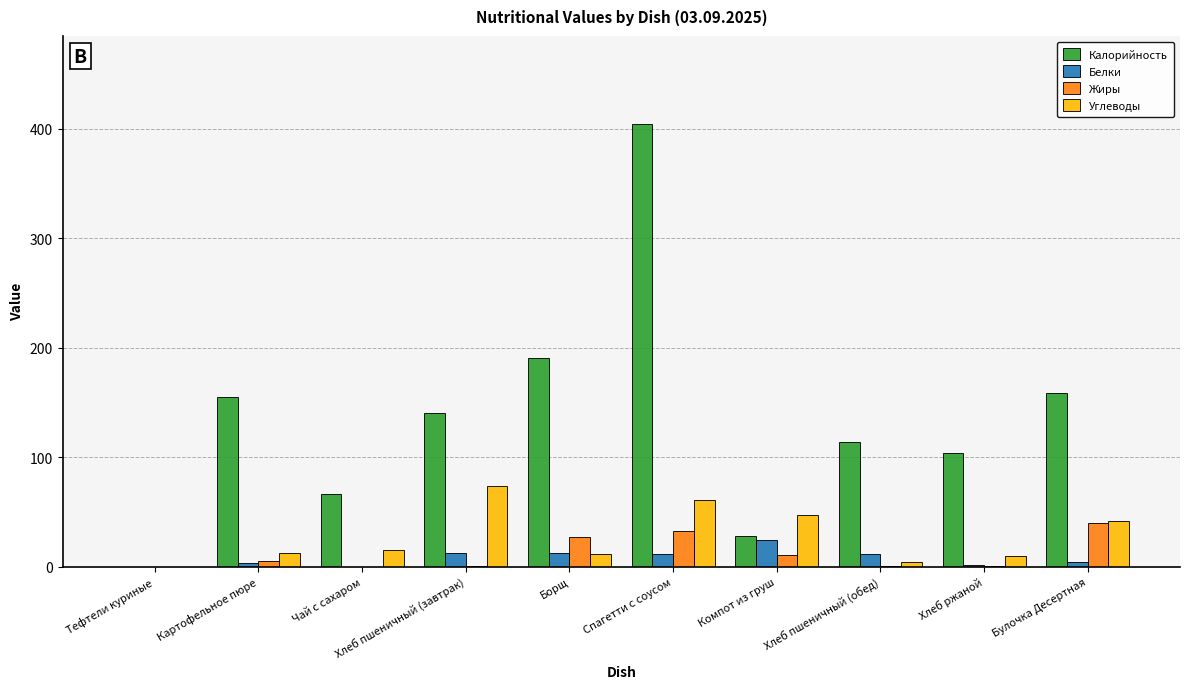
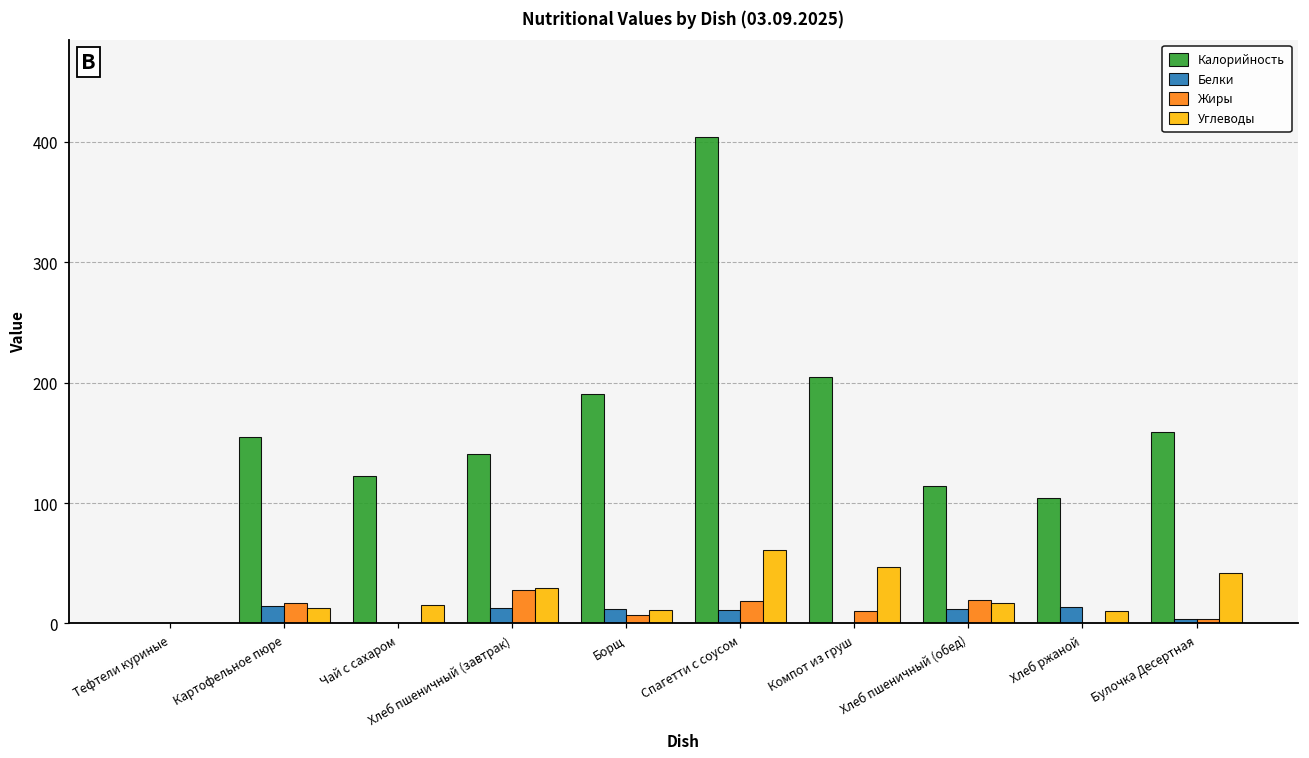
  {
    "Калорийность": {
      "Тефтели куриные": 0,
      "Картофельное пюре": 155,
-     "Чай с сахаром": 66,
+     "Чай с сахаром": 123,
      "Хлеб пшеничный (завтрак)": 141,
      "Борщ": 190,
      "Спагетти с соусом": 404,
-     "Компот из груш": 28,
+     "Компот из груш": 205,
      "Хлеб пшеничный (обед)": 114,
      "Хлеб ржаной": 104,
      "Булочка Десертная": 159
    },
    "Белки": {
      "Тефтели куриные": 0,
-     "Картофельное пюре": 3,
+     "Картофельное пюре": 14,
      "Чай с сахаром": 0,
      "Хлеб пшеничный (завтрак)": 13,
      "Борщ": 12,
      "Спагетти с соусом": 11,
-     "Компот из груш": 25,
+     "Компот из груш": 0,
      "Хлеб пшеничный (обед)": 12,
-     "Хлеб ржаной": 2,
+     "Хлеб ржаной": 14,
      "Булочка Десертная": 4
    },
    "Жиры": {
      "Тефтели куриные": 0,
-     "Картофельное пюре": 5,
+     "Картофельное пюре": 17,
      "Чай с сахаром": 0,
-     "Хлеб пшеничный (завтрак)": 0,
-     "Борщ": 27,
-     "Спагетти с соусом": 32,
+     "Хлеб пшеничный (завтрак)": 28,
+     "Борщ": 7,
+     "Спагетти с соусом": 18,
      "Компот из груш": 10,
-     "Хлеб пшеничный (обед)": 0,
-     "Булочка Десертная": 40
+     "Хлеб пшеничный (обед)": 19,
+     "Булочка Десертная": 4
    },
    "Углеводы": {
      "Тефтели куриные": 0,
      "Картофельное пюре": 13,
      "Чай с сахаром": 15,
-     "Хлеб пшеничный (завтрак)": 73,
+     "Хлеб пшеничный (завтрак)": 30,
      "Борщ": 11,
      "Спагетти с соусом": 61,
      "Компот из груш": 47,
-     "Хлеб пшеничный (обед)": 5,
+     "Хлеб пшеничный (обед)": 17,
      "Хлеб ржаной": 10,
      "Булочка Десертная": 42
    }
  }
